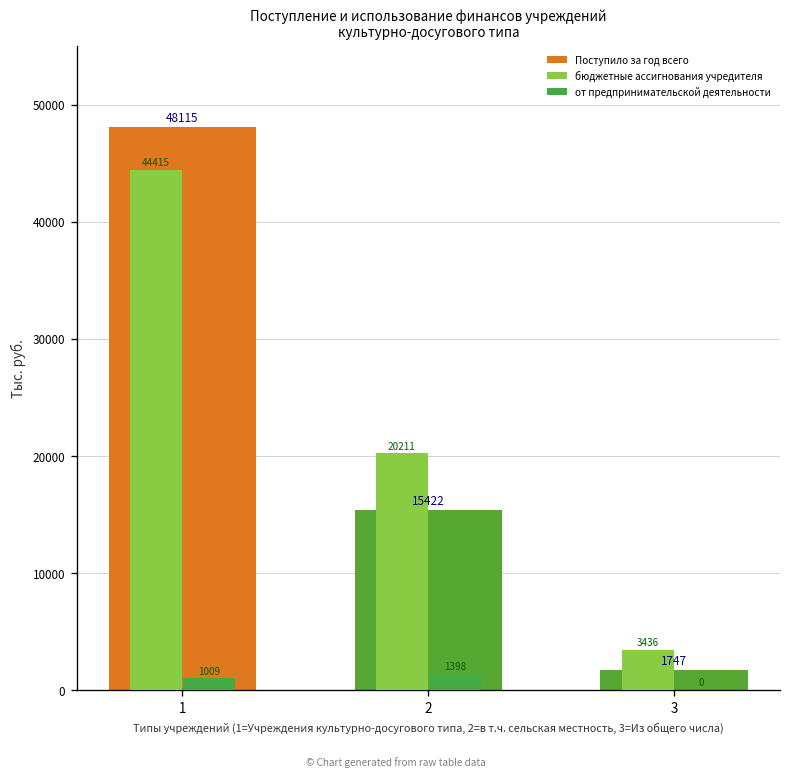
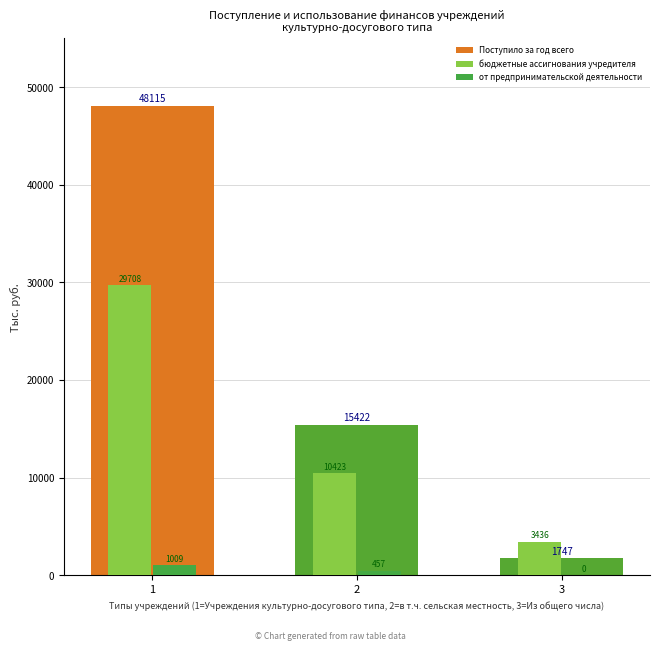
  {
    "Поступило за год всего": {
      "1": 48115,
      "2": 15422,
      "3": 1747
    },
    "бюджетные ассигнования учредителя": {
-     "1": 44415,
-     "2": 20211,
+     "1": 29708,
+     "2": 10423,
      "3": 3436
    },
    "от предпринимательской деятельности": {
-     "2": 1398,
+     "2": 457,
      "3": 0
    }
  }
